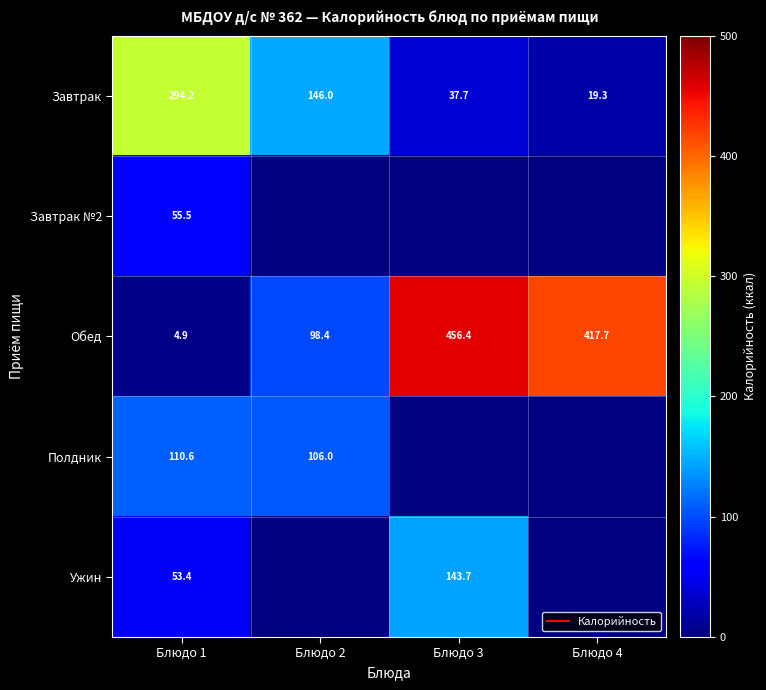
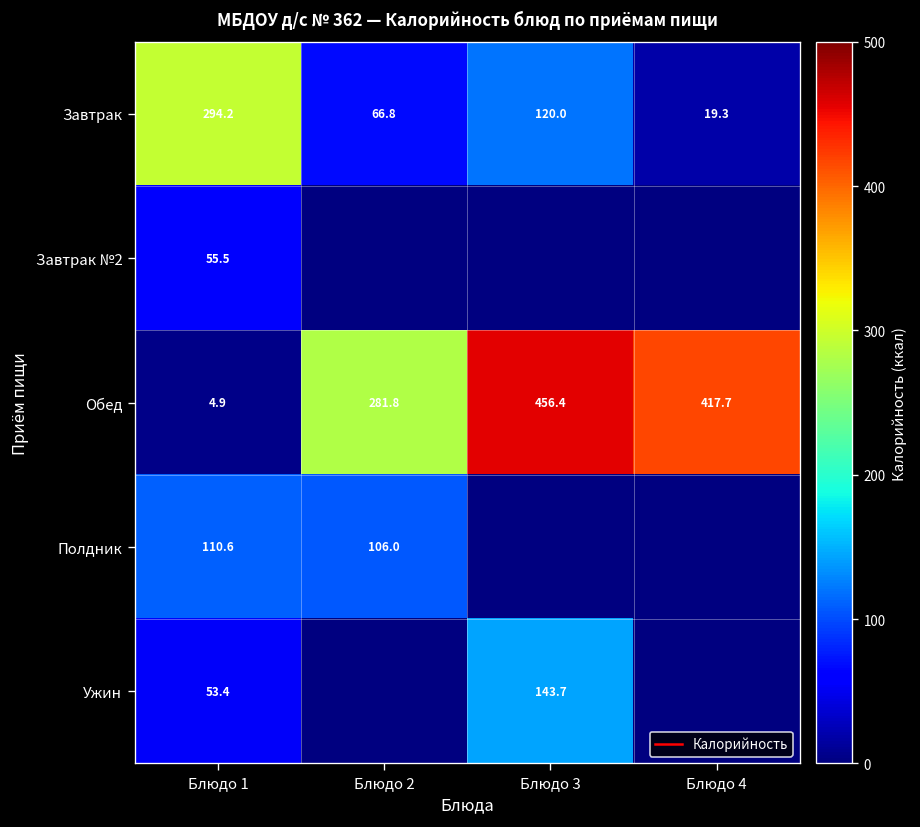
  {
    "Завтрак": {
      "Блюдо 1": 294.2,
-     "Блюдо 2": 146.0,
-     "Блюдо 3": 37.7,
+     "Блюдо 2": 66.8,
+     "Блюдо 3": 120.0,
      "Блюдо 4": 19.3
    },
    "Завтрак №2": {
      "Блюдо 1": 55.5
    },
    "Обед": {
      "Блюдо 1": 4.9,
-     "Блюдо 2": 98.4,
+     "Блюдо 2": 281.8,
      "Блюдо 3": 456.4,
      "Блюдо 4": 417.7
    },
    "Полдник": {
      "Блюдо 1": 110.6,
      "Блюдо 2": 106.0
    },
    "Ужин": {
      "Блюдо 1": 53.4,
      "Блюдо 3": 143.7
    }
  }
